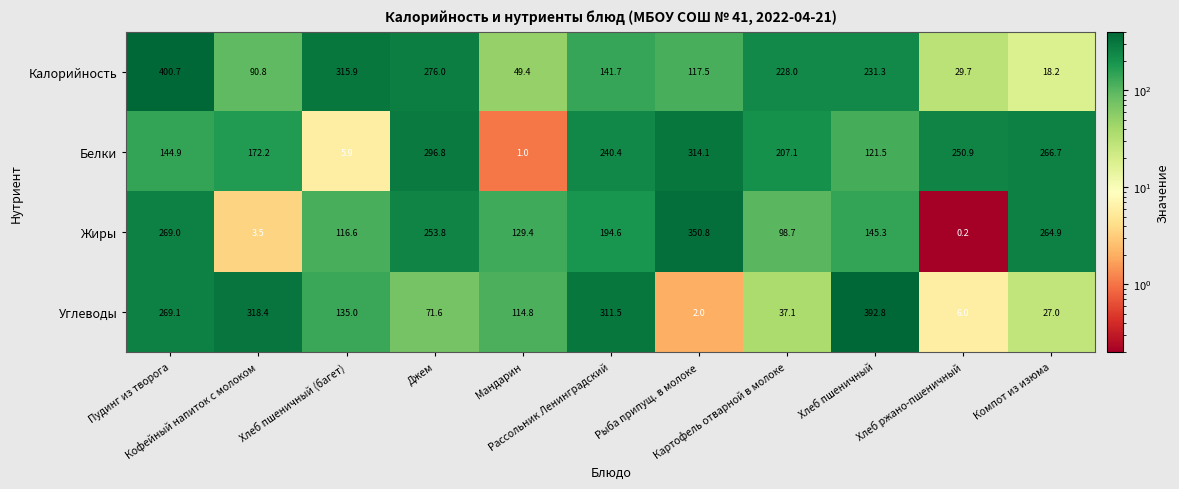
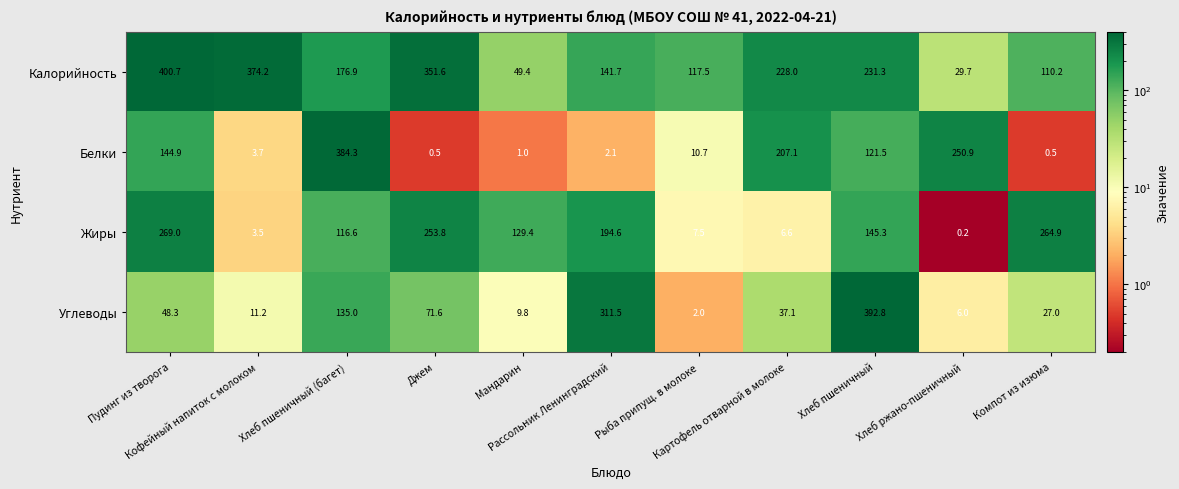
  {
    "Калорийность": {
      "Пудинг из творога": 400.7,
-     "Кофейный напиток с молоком": 90.8,
-     "Хлеб пшеничный (багет)": 315.9,
-     "Джем": 276.0,
+     "Кофейный напиток с молоком": 374.2,
+     "Хлеб пшеничный (багет)": 176.9,
+     "Джем": 351.6,
      "Мандарин": 49.4,
      "Рассольник Ленинградский": 141.7,
      "Рыба припущ. в молоке": 117.5,
      "Картофель отварной в молоке": 228.0,
      "Хлеб пшеничный": 231.3,
      "Хлеб ржано-пшеничный": 29.7,
-     "Компот из изюма": 18.2
+     "Компот из изюма": 110.2
    },
    "Белки": {
      "Пудинг из творога": 144.9,
-     "Кофейный напиток с молоком": 172.2,
-     "Хлеб пшеничный (багет)": 5.9,
-     "Джем": 296.8,
+     "Кофейный напиток с молоком": 3.7,
+     "Хлеб пшеничный (багет)": 384.3,
+     "Джем": 0.5,
      "Мандарин": 1.0,
-     "Рассольник Ленинградский": 240.4,
-     "Рыба припущ. в молоке": 314.1,
+     "Рассольник Ленинградский": 2.1,
+     "Рыба припущ. в молоке": 10.7,
      "Картофель отварной в молоке": 207.1,
      "Хлеб пшеничный": 121.5,
      "Хлеб ржано-пшеничный": 250.9,
-     "Компот из изюма": 266.7
+     "Компот из изюма": 0.5
    },
    "Жиры": {
      "Пудинг из творога": 269.0,
      "Кофейный напиток с молоком": 3.5,
      "Хлеб пшеничный (багет)": 116.6,
      "Джем": 253.8,
      "Мандарин": 129.4,
      "Рассольник Ленинградский": 194.6,
-     "Рыба припущ. в молоке": 350.8,
-     "Картофель отварной в молоке": 98.7,
+     "Рыба припущ. в молоке": 7.5,
+     "Картофель отварной в молоке": 6.6,
      "Хлеб пшеничный": 145.3,
      "Хлеб ржано-пшеничный": 0.2,
      "Компот из изюма": 264.9
    },
    "Углеводы": {
-     "Пудинг из творога": 269.1,
-     "Кофейный напиток с молоком": 318.4,
+     "Пудинг из творога": 48.3,
+     "Кофейный напиток с молоком": 11.2,
      "Хлеб пшеничный (багет)": 135.0,
      "Джем": 71.6,
-     "Мандарин": 114.8,
+     "Мандарин": 9.8,
      "Рассольник Ленинградский": 311.5,
      "Рыба припущ. в молоке": 2.0,
      "Картофель отварной в молоке": 37.1,
      "Хлеб пшеничный": 392.8,
      "Хлеб ржано-пшеничный": 6.0,
      "Компот из изюма": 27.0
    }
  }
